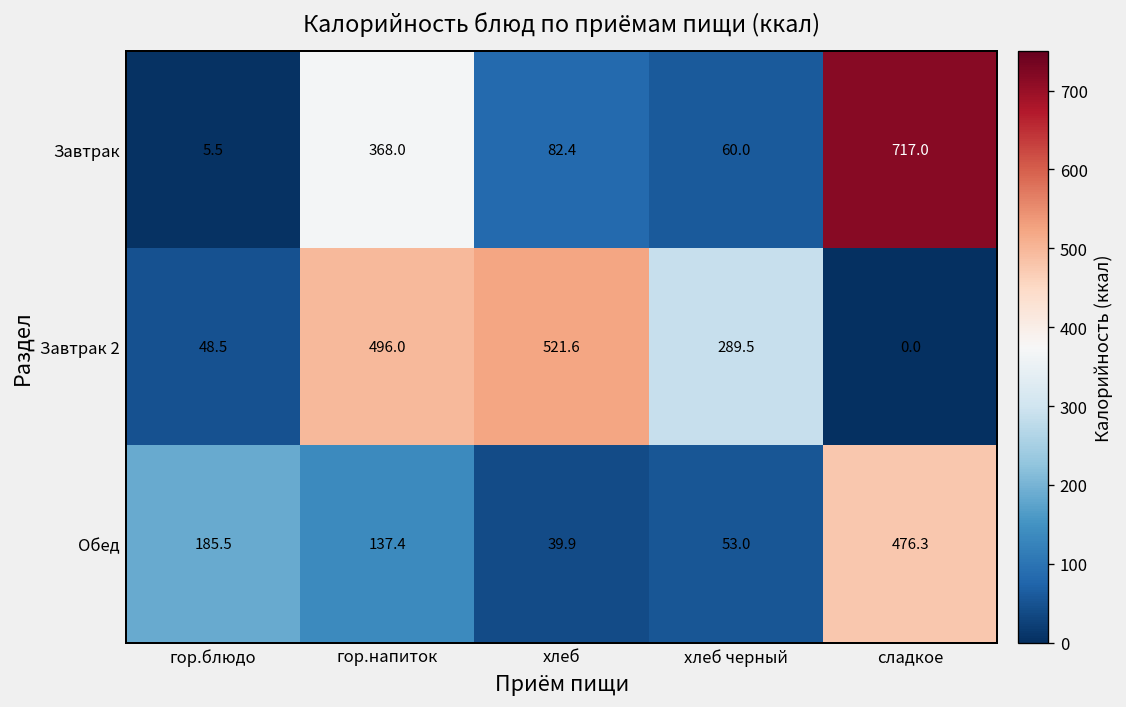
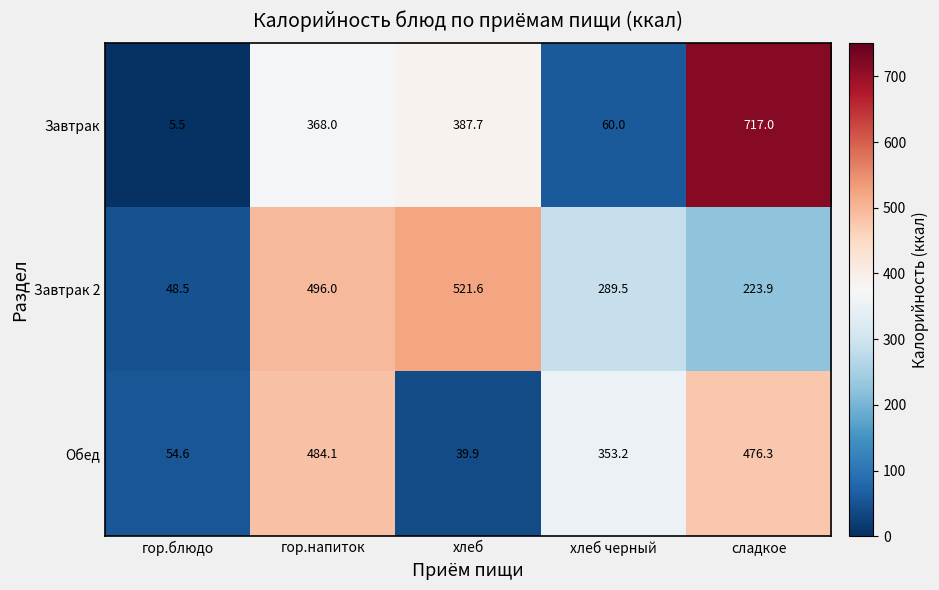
  {
    "Завтрак": {
      "гор.блюдо": 5.5,
      "гор.напиток": 368.0,
-     "хлеб": 82.4,
+     "хлеб": 387.7,
      "хлеб черный": 60.0,
      "сладкое": 717.0
    },
    "Завтрак 2": {
      "гор.блюдо": 48.5,
      "гор.напиток": 496.0,
      "хлеб": 521.6,
      "хлеб черный": 289.5,
-     "сладкое": 0.0
+     "сладкое": 223.9
    },
    "Обед": {
-     "гор.блюдо": 185.5,
-     "гор.напиток": 137.4,
+     "гор.блюдо": 54.6,
+     "гор.напиток": 484.1,
      "хлеб": 39.9,
-     "хлеб черный": 53.0,
+     "хлеб черный": 353.2,
      "сладкое": 476.3
    }
  }
